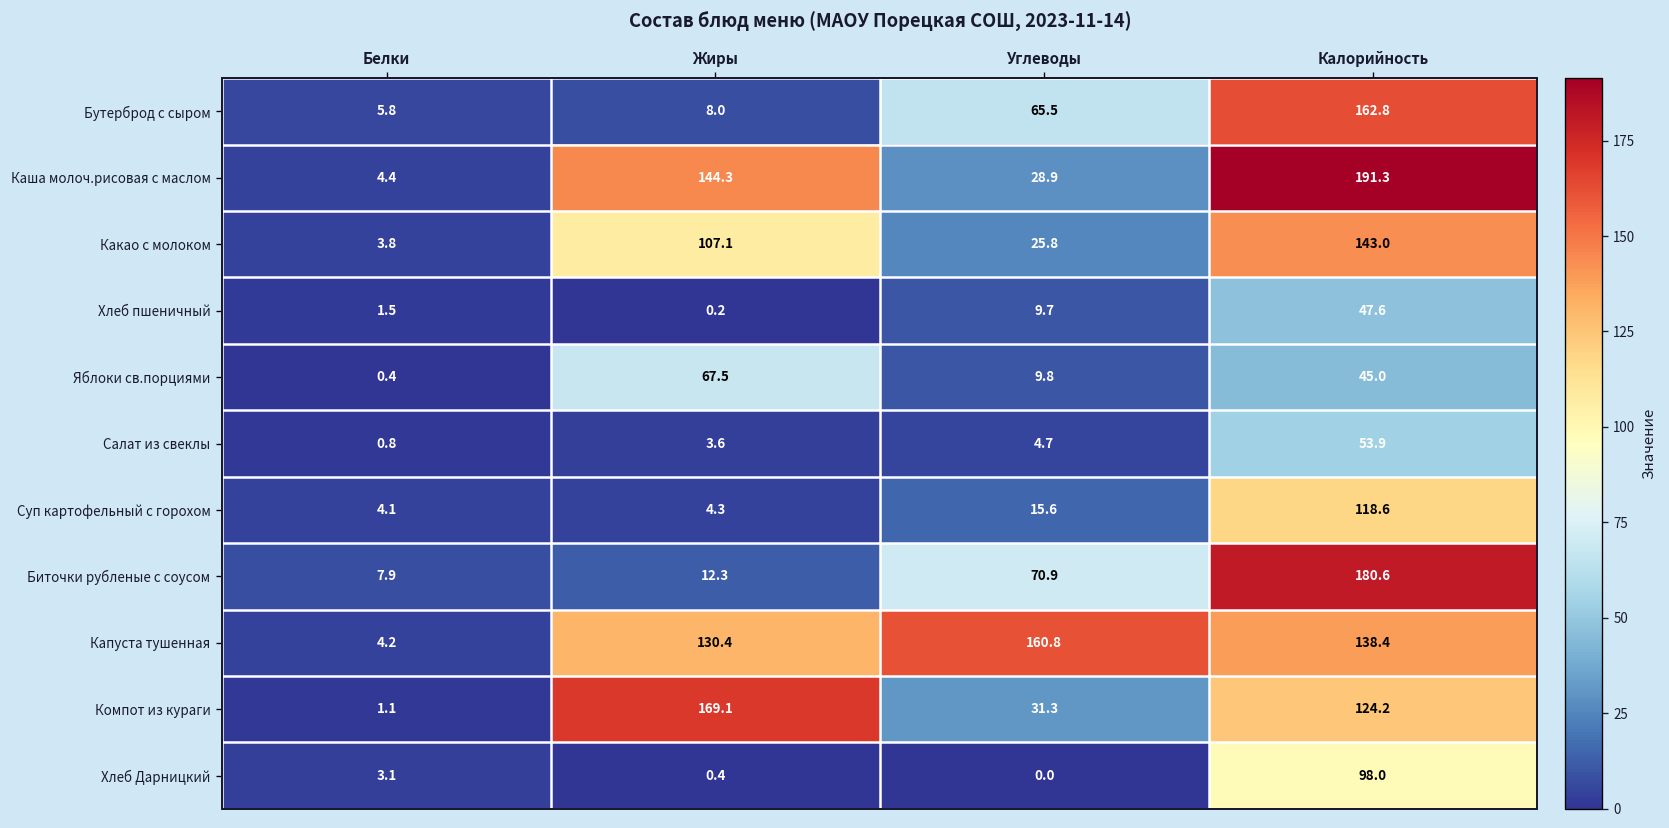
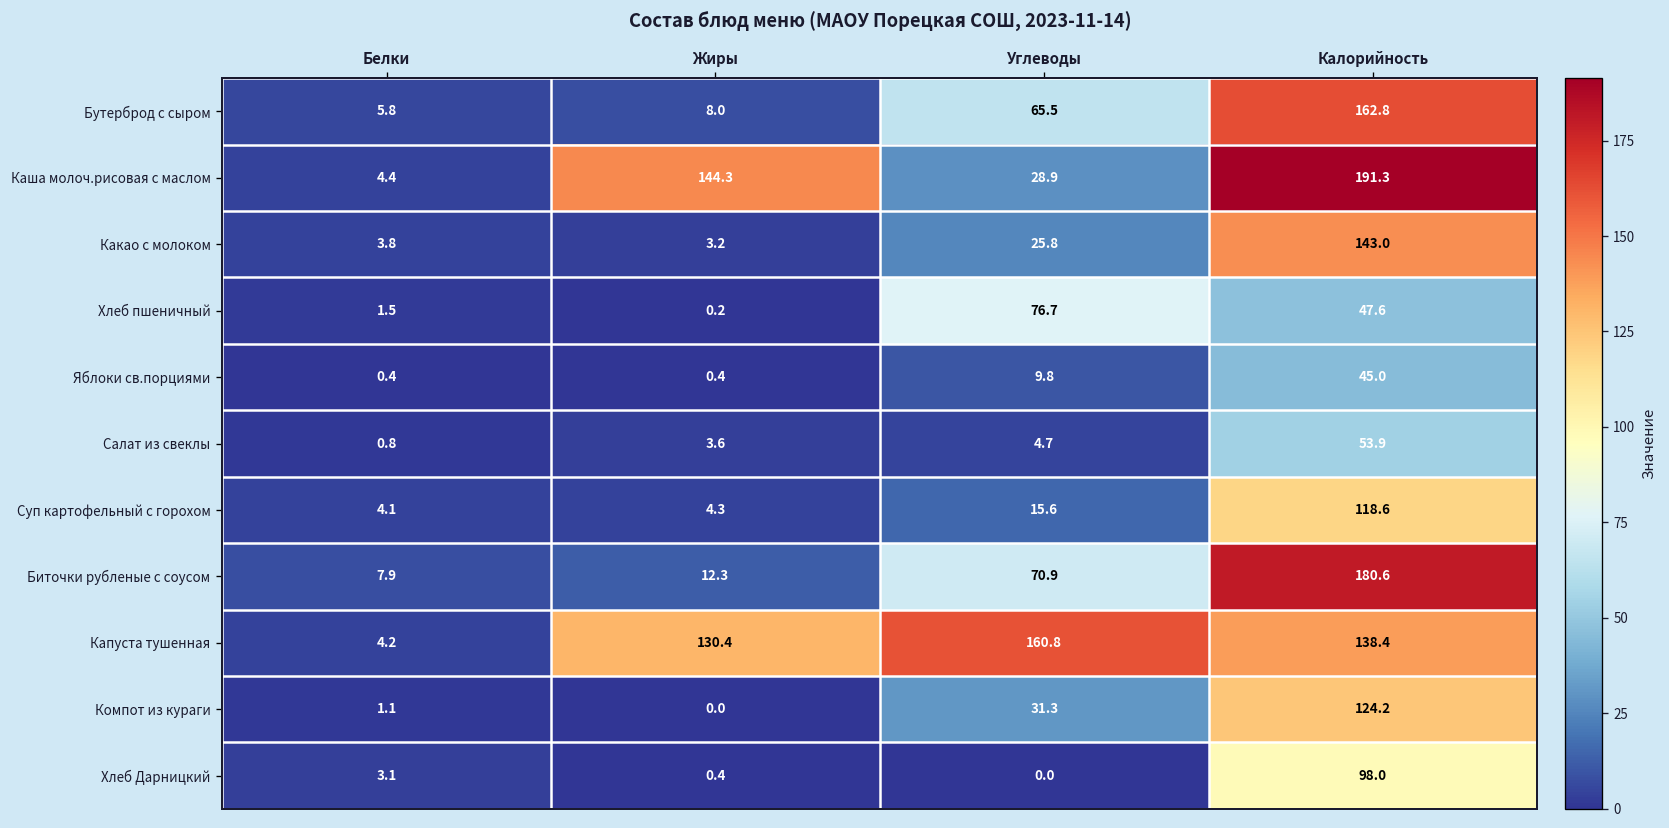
  {
    "Бутерброд с сыром": {
      "Белки": 5.8,
      "Жиры": 8.0,
      "Углеводы": 65.5,
      "Калорийность": 162.8
    },
    "Каша молоч.рисовая с маслом": {
      "Белки": 4.4,
      "Жиры": 144.3,
      "Углеводы": 28.9,
      "Калорийность": 191.3
    },
    "Какао с молоком": {
      "Белки": 3.8,
-     "Жиры": 107.1,
+     "Жиры": 3.2,
      "Углеводы": 25.8,
      "Калорийность": 143.0
    },
    "Хлеб пшеничный": {
      "Белки": 1.5,
      "Жиры": 0.2,
-     "Углеводы": 9.7,
+     "Углеводы": 76.7,
      "Калорийность": 47.6
    },
    "Яблоки св.порциями": {
      "Белки": 0.4,
-     "Жиры": 67.5,
+     "Жиры": 0.4,
      "Углеводы": 9.8,
      "Калорийность": 45.0
    },
    "Салат из свеклы": {
      "Белки": 0.8,
      "Жиры": 3.6,
      "Углеводы": 4.7,
      "Калорийность": 53.9
    },
    "Суп картофельный с горохом": {
      "Белки": 4.1,
      "Жиры": 4.3,
      "Углеводы": 15.6,
      "Калорийность": 118.6
    },
    "Биточки рубленые с соусом": {
      "Белки": 7.9,
      "Жиры": 12.3,
      "Углеводы": 70.9,
      "Калорийность": 180.6
    },
    "Капуста тушенная": {
      "Белки": 4.2,
      "Жиры": 130.4,
      "Углеводы": 160.8,
      "Калорийность": 138.4
    },
    "Компот из кураги": {
      "Белки": 1.1,
-     "Жиры": 169.1,
+     "Жиры": 0.0,
      "Углеводы": 31.3,
      "Калорийность": 124.2
    },
    "Хлеб Дарницкий": {
      "Белки": 3.1,
      "Жиры": 0.4,
      "Углеводы": 0.0,
      "Калорийность": 98.0
    }
  }
